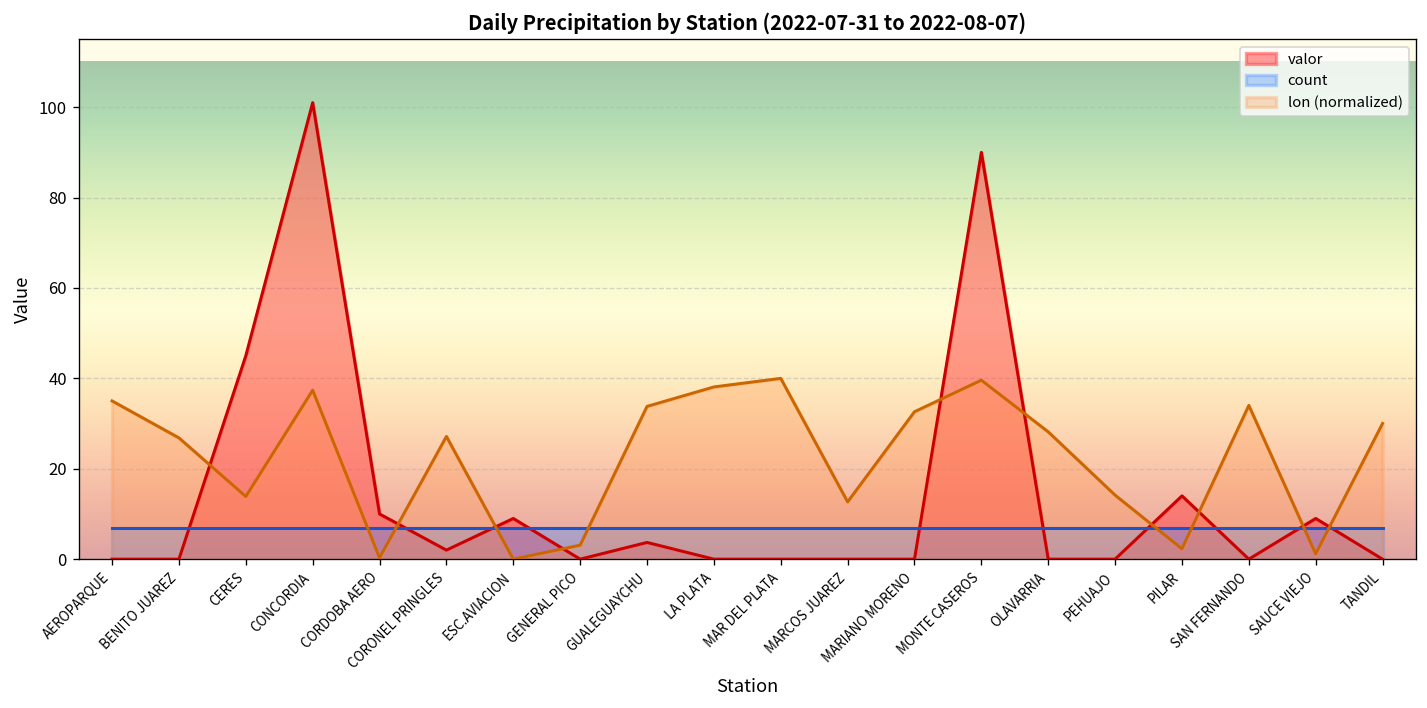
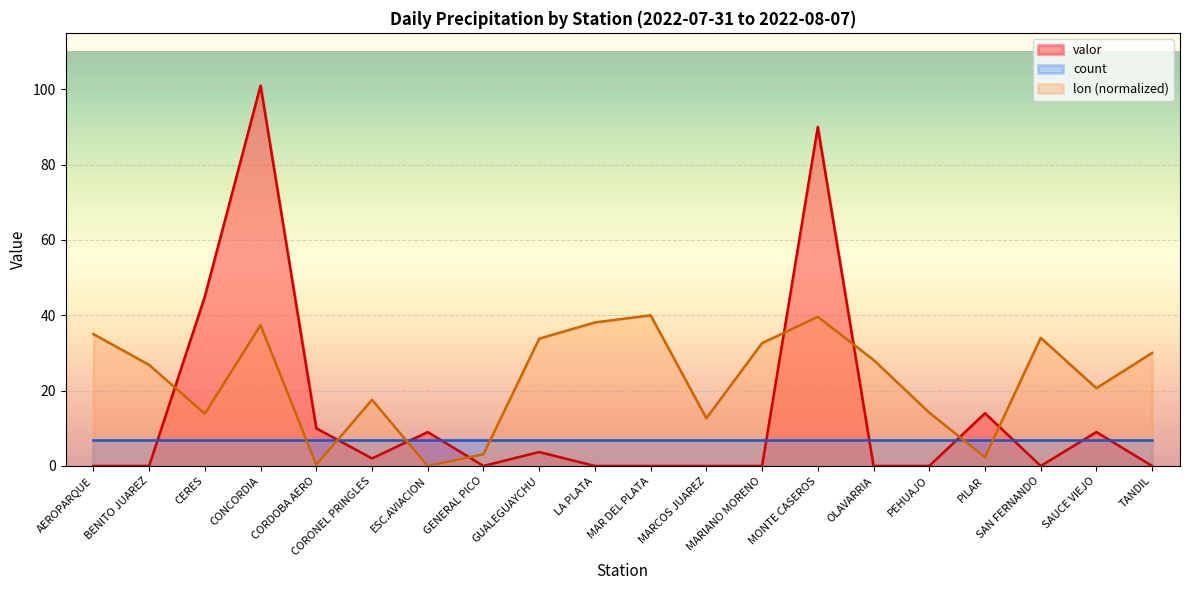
  {
    "valor": {
      "AEROPARQUE": 0,
      "BENITO JUAREZ": 0,
      "CERES": 45,
      "CONCORDIA": 101,
      "CORDOBA AERO": 10,
      "CORONEL PRINGLES": 2,
      "ESC.AVIACION": 9,
      "GENERAL PICO": 0,
      "GUALEGUAYCHU": 4,
      "LA PLATA": 0,
      "MAR DEL PLATA": 0,
      "MARCOS JUAREZ": 0,
      "MARIANO MORENO": 0,
      "MONTE CASEROS": 90,
      "OLAVARRIA": 0,
      "PEHUAJO": 0,
      "PILAR": 14,
      "SAN FERNANDO": 0,
      "SAUCE VIEJO": 9,
      "TANDIL": 0
    },
    "count": {
      "AEROPARQUE": 7,
      "BENITO JUAREZ": 7,
      "CERES": 7,
      "CONCORDIA": 7,
      "CORDOBA AERO": 7,
      "CORONEL PRINGLES": 7,
      "ESC.AVIACION": 7,
      "GENERAL PICO": 7,
      "GUALEGUAYCHU": 7,
      "LA PLATA": 7,
      "MAR DEL PLATA": 7,
      "MARCOS JUAREZ": 7,
      "MARIANO MORENO": 7,
      "MONTE CASEROS": 7,
      "OLAVARRIA": 7,
      "PEHUAJO": 7,
      "PILAR": 7,
      "SAN FERNANDO": 7,
      "SAUCE VIEJO": 7,
      "TANDIL": 7
    },
    "lon (normalized)": {
      "AEROPARQUE": 35,
      "BENITO JUAREZ": 27,
      "CERES": 14,
      "CONCORDIA": 37,
      "CORDOBA AERO": 0,
-     "CORONEL PRINGLES": 27,
+     "CORONEL PRINGLES": 18,
      "ESC.AVIACION": 0,
      "GENERAL PICO": 3,
      "GUALEGUAYCHU": 34,
      "LA PLATA": 38,
      "MAR DEL PLATA": 40,
      "MARCOS JUAREZ": 13,
      "MARIANO MORENO": 33,
      "MONTE CASEROS": 40,
      "OLAVARRIA": 28,
      "PEHUAJO": 14,
      "PILAR": 2,
      "SAN FERNANDO": 34,
-     "SAUCE VIEJO": 1,
+     "SAUCE VIEJO": 21,
      "TANDIL": 30
    }
  }
